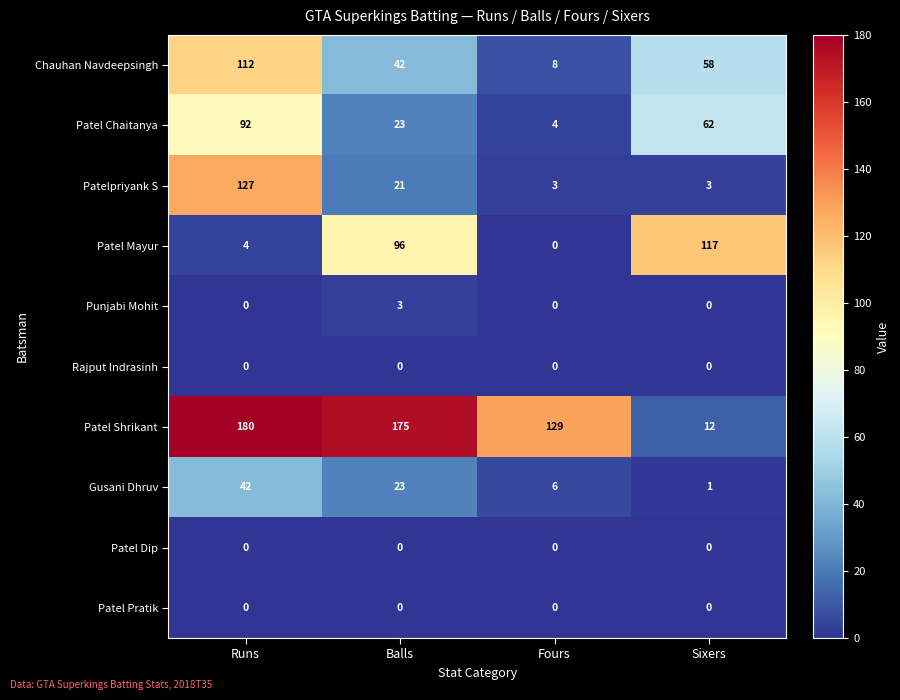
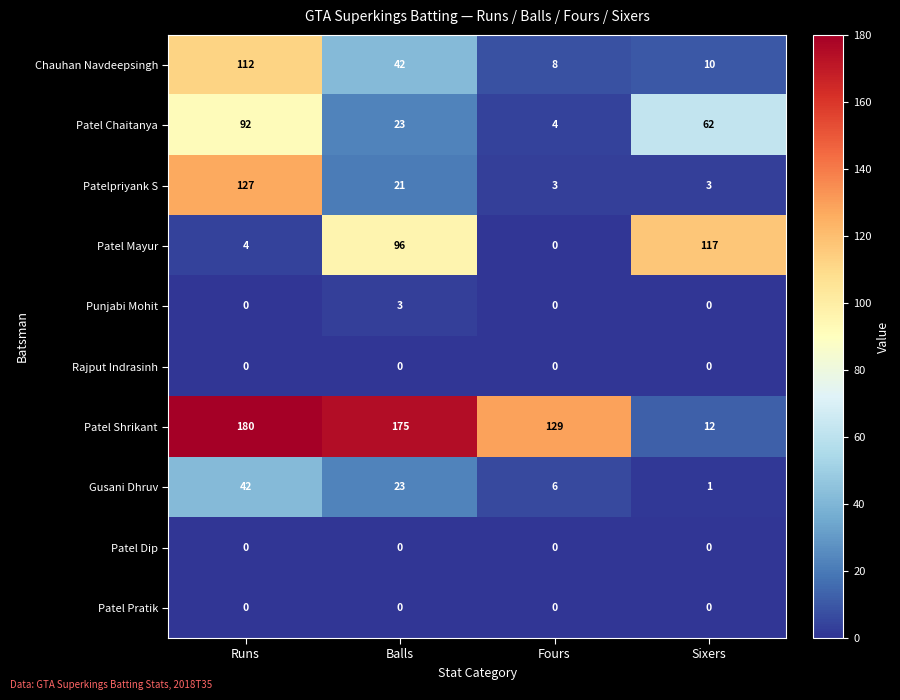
  {
    "Chauhan Navdeepsingh": {
      "Runs": 112,
      "Balls": 42,
      "Fours": 8,
-     "Sixers": 58
+     "Sixers": 10
    },
    "Patel Chaitanya": {
      "Runs": 92,
      "Balls": 23,
      "Fours": 4,
      "Sixers": 62
    },
    "Patelpriyank S": {
      "Runs": 127,
      "Balls": 21,
      "Fours": 3,
      "Sixers": 3
    },
    "Patel Mayur": {
      "Runs": 4,
      "Balls": 96,
      "Fours": 0,
      "Sixers": 117
    },
    "Punjabi Mohit": {
      "Runs": 0,
      "Balls": 3,
      "Fours": 0,
      "Sixers": 0
    },
    "Rajput Indrasinh": {
      "Runs": 0,
      "Balls": 0,
      "Fours": 0,
      "Sixers": 0
    },
    "Patel Shrikant": {
      "Runs": 180,
      "Balls": 175,
      "Fours": 129,
      "Sixers": 12
    },
    "Gusani Dhruv": {
      "Runs": 42,
      "Balls": 23,
      "Fours": 6,
      "Sixers": 1
    },
    "Patel Dip": {
      "Runs": 0,
      "Balls": 0,
      "Fours": 0,
      "Sixers": 0
    },
    "Patel Pratik": {
      "Runs": 0,
      "Balls": 0,
      "Fours": 0,
      "Sixers": 0
    }
  }
